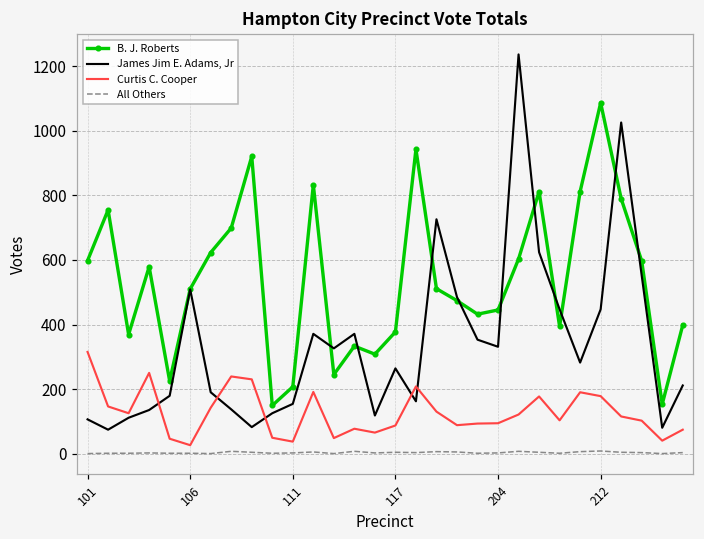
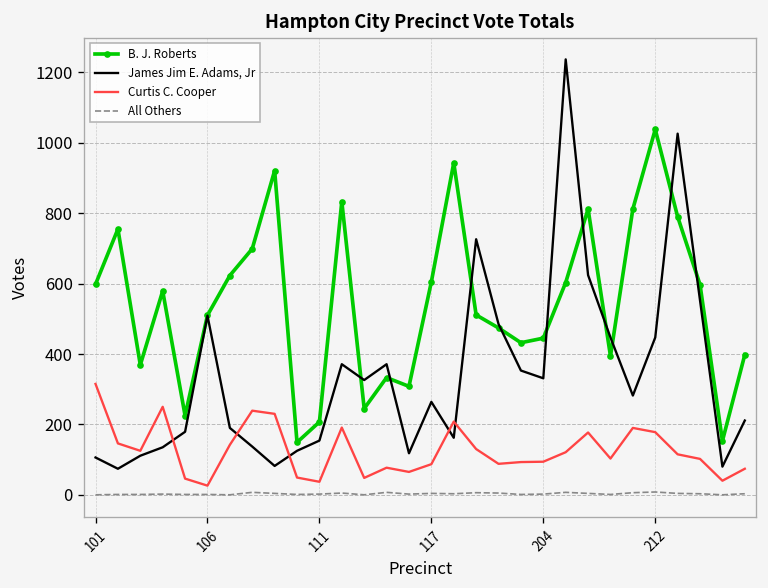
  {
    "B. J. Roberts": {
      "101": 600,
      "111": 210,
-     "117": 380,
+     "117": 610,
      "204": 450,
-     "212": 1090
+     "212": 1040
    },
    "James Jim E. Adams, Jr": {
      "101": 110,
      "111": 150,
      "117": 260,
      "204": 330,
      "212": 450
    },
    "Curtis C. Cooper": {
      "101": 320,
      "106": 30,
      "111": 40,
      "117": 90,
      "204": 90,
      "212": 180
    },
    "All Others": {
      "101": 0,
      "106": 0,
      "111": 0,
      "117": 0,
      "204": 0,
      "212": 10
    }
  }
